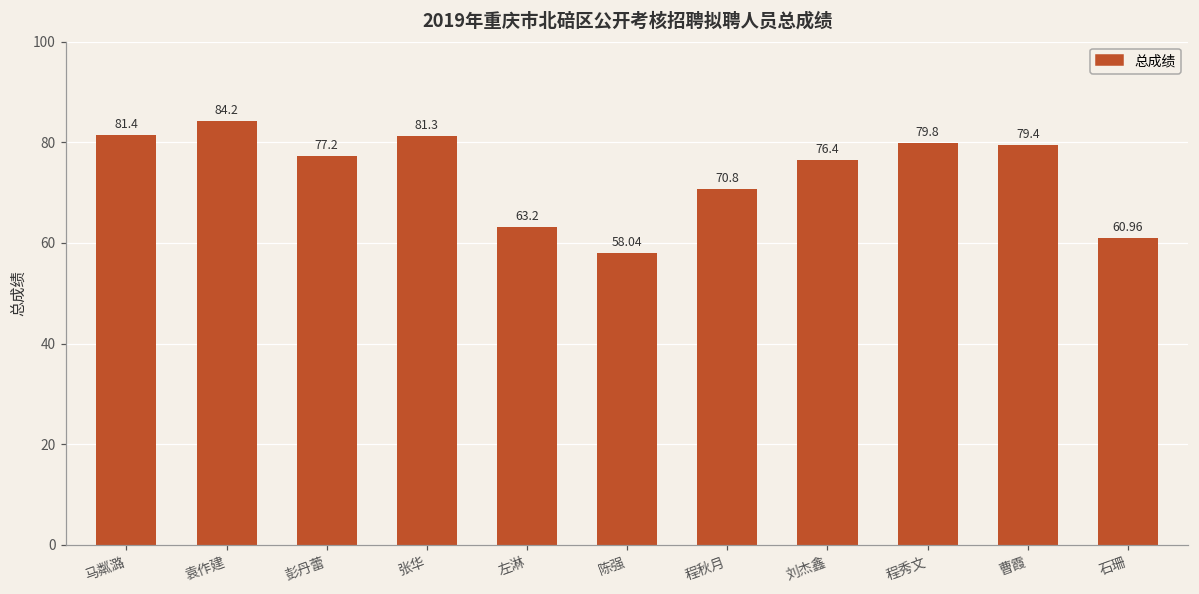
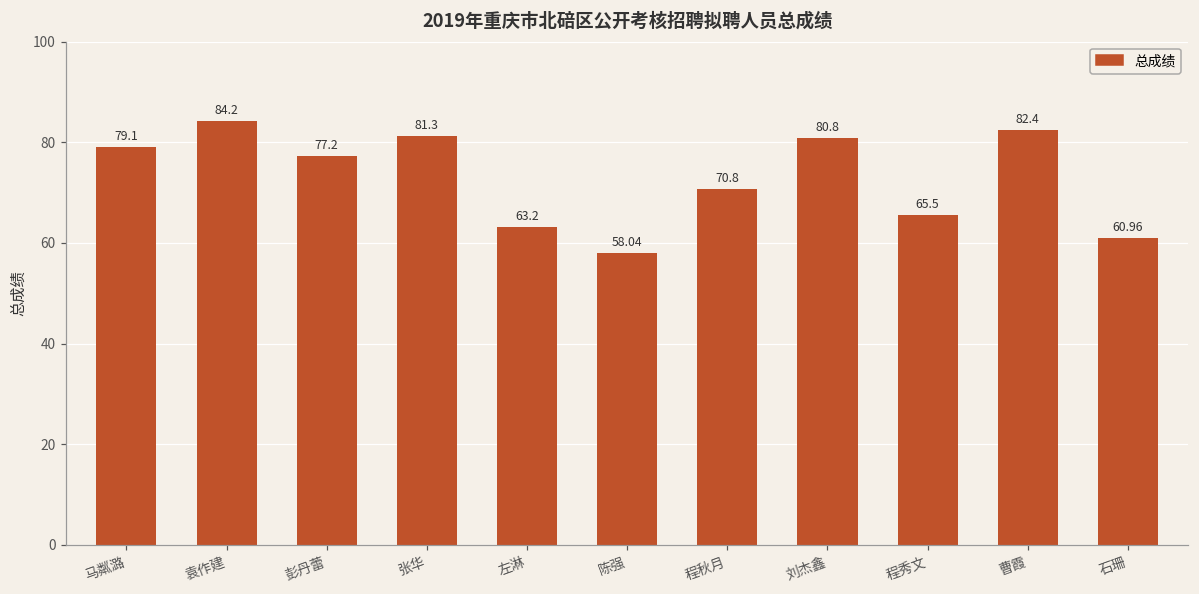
  {
-   "马粼潞": 81.4,
+   "马粼潞": 79.1,
    "袁作建": 84.2,
    "彭丹蕾": 77.2,
    "张华": 81.3,
    "左淋": 63.2,
    "陈强": 58.04,
    "程秋月": 70.8,
-   "刘杰鑫": 76.4,
-   "程秀文": 79.8,
-   "曹霞": 79.4,
+   "刘杰鑫": 80.8,
+   "程秀文": 65.5,
+   "曹霞": 82.4,
    "石珊": 60.96
  }
